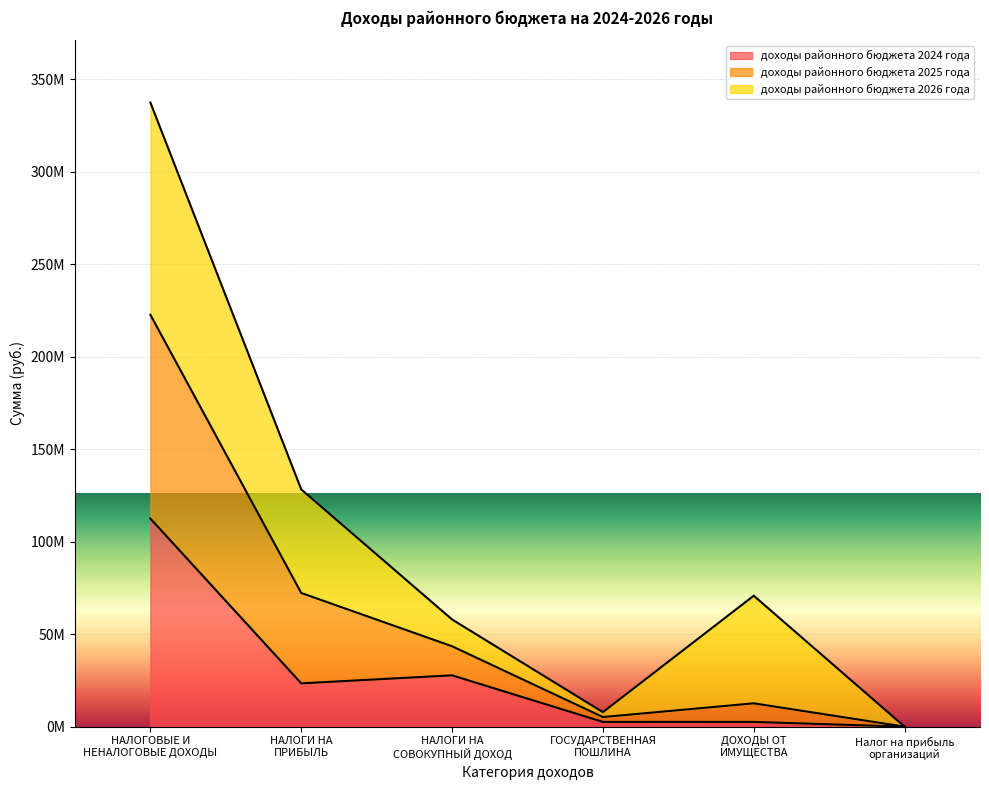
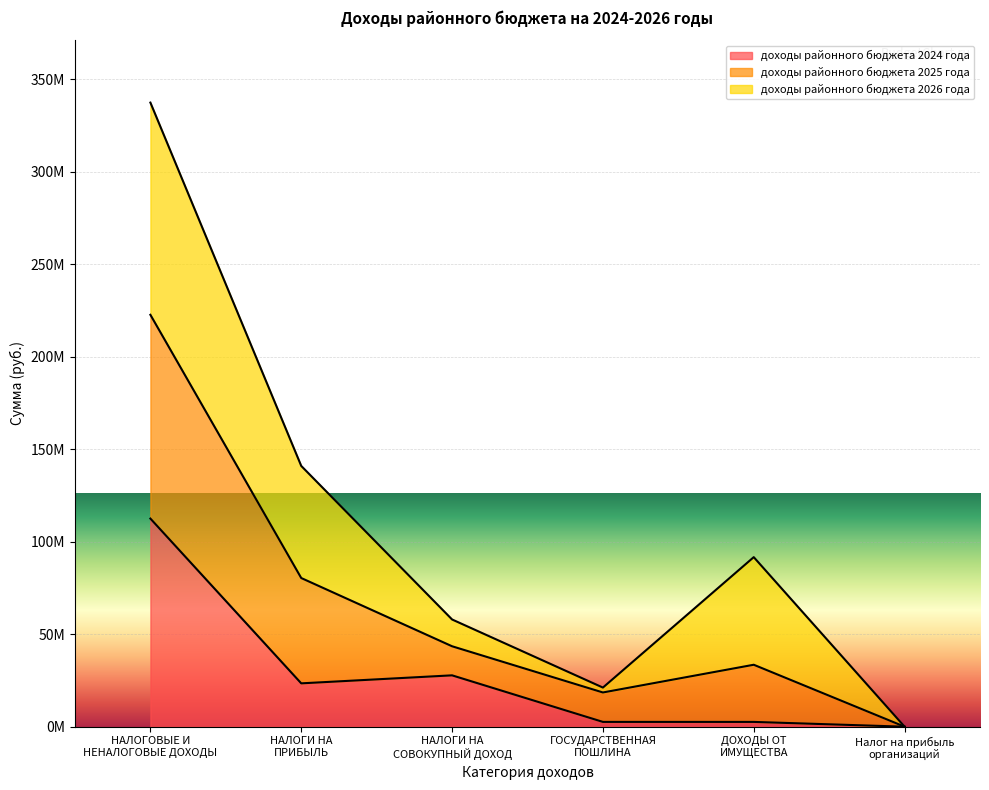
  {
    "доходы районного бюджета 2024 года": {
      "НАЛОГОВЫЕ И НЕНАЛОГОВЫЕ ДОХОДЫ": 113000000,
      "НАЛОГИ НА ПРИБЫЛЬ": 23000000,
      "НАЛОГИ НА СОВОКУПНЫЙ ДОХОД": 28000000,
      "ГОСУДАРСТВЕННАЯ ПОШЛИНА": 3000000,
      "ДОХОДЫ ОТ ИМУЩЕСТВА": 3000000
    },
    "доходы районного бюджета 2025 года": {
      "НАЛОГОВЫЕ И НЕНАЛОГОВЫЕ ДОХОДЫ": 110000000,
-     "НАЛОГИ НА ПРИБЫЛЬ": 49000000,
+     "НАЛОГИ НА ПРИБЫЛЬ": 57000000,
      "НАЛОГИ НА СОВОКУПНЫЙ ДОХОД": 16000000,
-     "ГОСУДАРСТВЕННАЯ ПОШЛИНА": 3000000,
-     "ДОХОДЫ ОТ ИМУЩЕСТВА": 10000000
+     "ГОСУДАРСТВЕННАЯ ПОШЛИНА": 16000000,
+     "ДОХОДЫ ОТ ИМУЩЕСТВА": 31000000
    },
    "доходы районного бюджета 2026 года": {
      "НАЛОГОВЫЕ И НЕНАЛОГОВЫЕ ДОХОДЫ": 115000000,
-     "НАЛОГИ НА ПРИБЫЛЬ": 56000000,
+     "НАЛОГИ НА ПРИБЫЛЬ": 61000000,
      "НАЛОГИ НА СОВОКУПНЫЙ ДОХОД": 14000000,
      "ГОСУДАРСТВЕННАЯ ПОШЛИНА": 3000000,
      "ДОХОДЫ ОТ ИМУЩЕСТВА": 58000000
    }
  }
